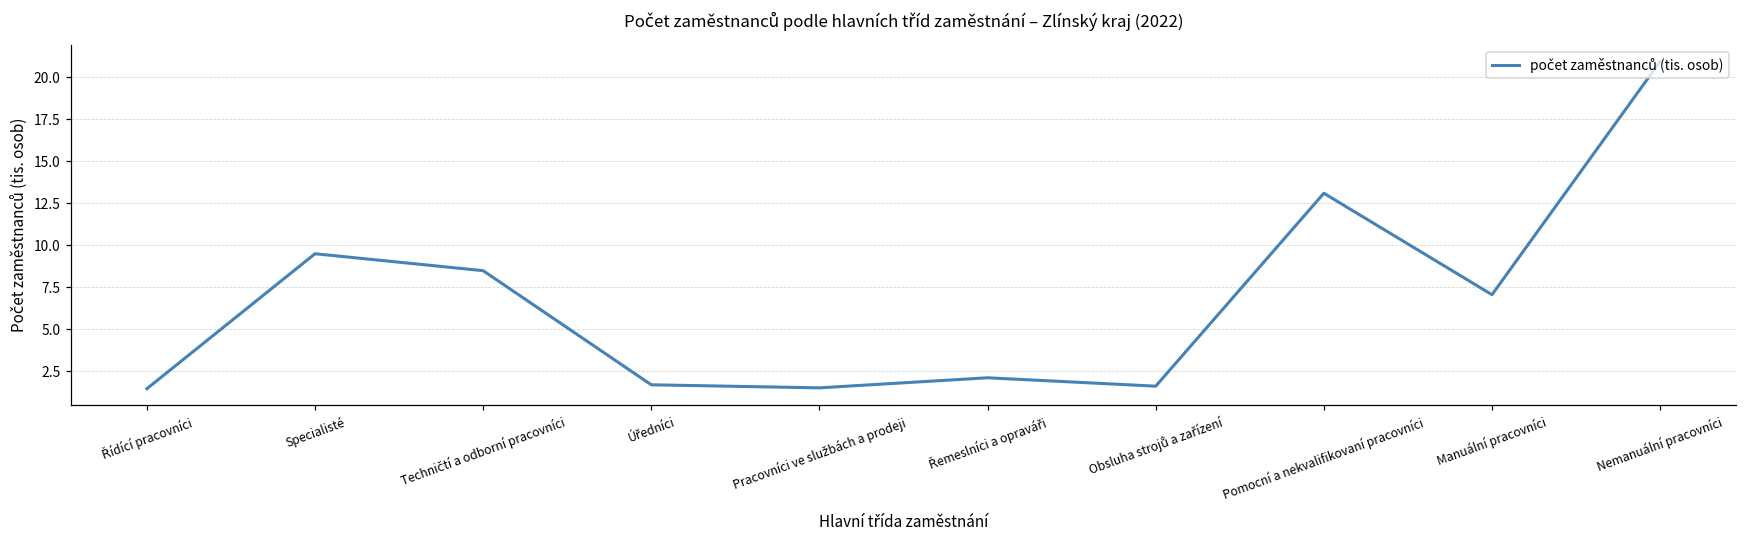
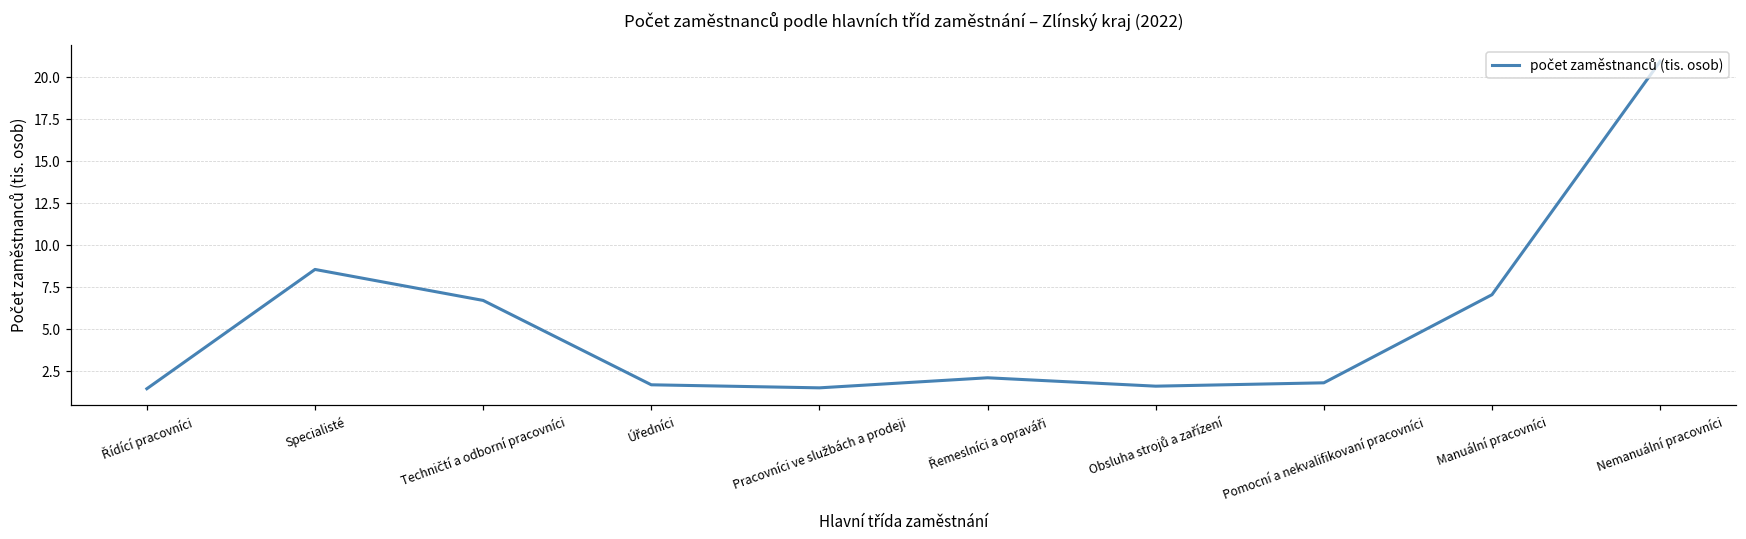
  {
    "Řídící pracovníci": 1.4,
-   "Specialisté": 9.5,
-   "Techničtí a odborní pracovníci": 8.5,
+   "Specialisté": 8.6,
+   "Techničtí a odborní pracovníci": 6.7,
    "Úředníci": 1.7,
    "Pracovníci ve službách a prodeji": 1.5,
    "Řemeslníci a opraváři": 2.1,
    "Obsluha strojů a zařízení": 1.6,
-   "Pomocní a nekvalifikovaní pracovníci": 13.1,
+   "Pomocní a nekvalifikovaní pracovníci": 1.8,
    "Manuální pracovníci": 7.1
  }
